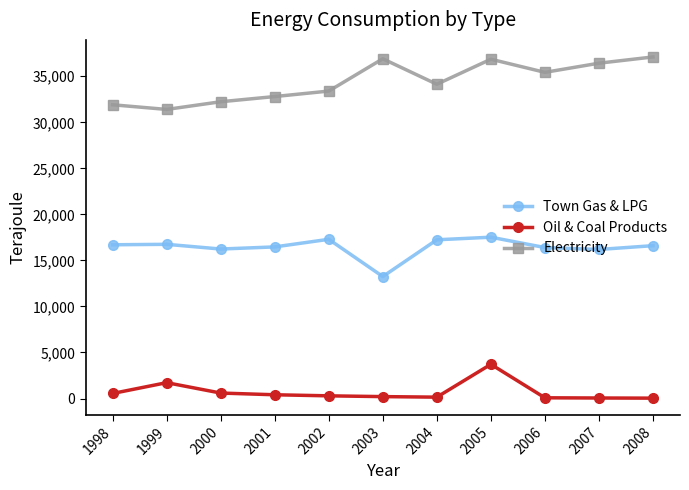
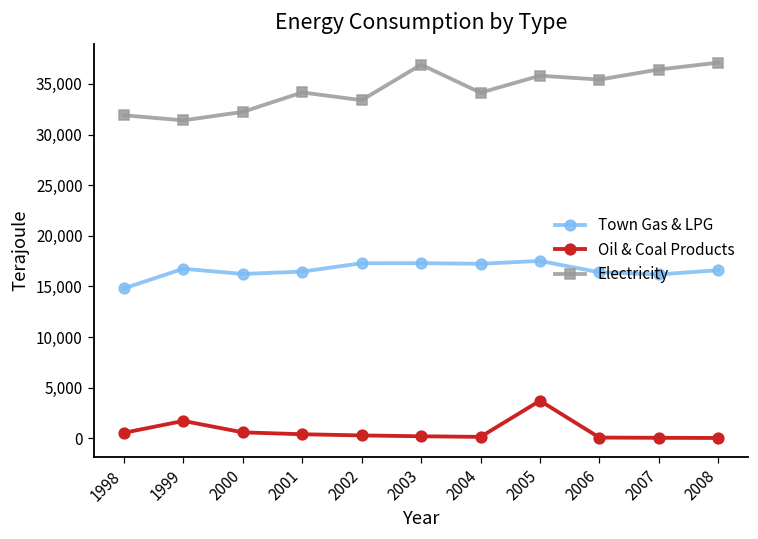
  {
    "Town Gas & LPG": {
-     "1998": "17,000",
+     "1998": "15,000",
      "1999": "17,000",
      "2000": "16,000",
      "2001": "16,000",
      "2002": "17,000",
-     "2003": "13,000",
+     "2003": "17,000",
      "2004": "17,000",
      "2005": "18,000",
      "2006": "16,000",
      "2007": "16,000",
      "2008": "17,000"
    },
    "Oil & Coal Products": {
      "1998": "1,000",
      "1999": "2,000",
      "2000": "1,000",
      "2001": "0",
      "2002": "0",
      "2003": "0",
      "2004": "0",
      "2005": "4,000",
      "2006": "0",
      "2007": "0",
      "2008": "0"
    },
    "Electricity": {
      "1998": "32,000",
      "1999": "31,000",
      "2000": "32,000",
-     "2001": "33,000",
+     "2001": "34,000",
      "2002": "33,000",
      "2003": "37,000",
      "2004": "34,000",
-     "2005": "37,000",
+     "2005": "36,000",
      "2006": "35,000",
      "2007": "36,000",
      "2008": "37,000"
    }
  }
